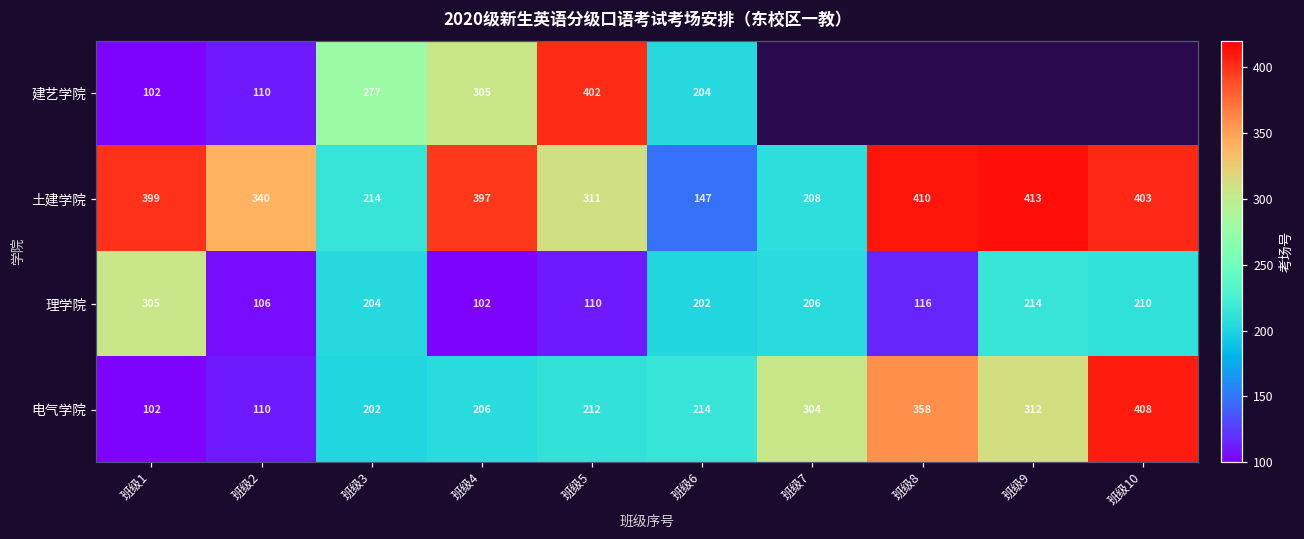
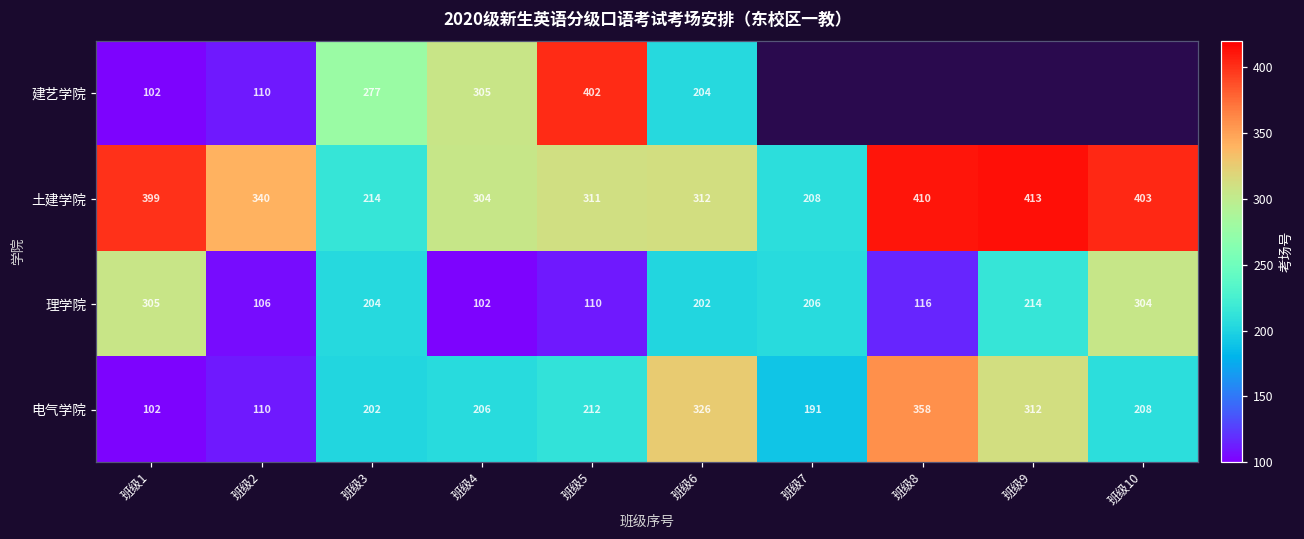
  {
    "建艺学院": {
      "班级1": 102,
      "班级2": 110,
      "班级3": 277,
      "班级4": 305,
      "班级5": 402,
      "班级6": 204
    },
    "土建学院": {
      "班级1": 399,
      "班级2": 340,
      "班级3": 214,
-     "班级4": 397,
+     "班级4": 304,
      "班级5": 311,
-     "班级6": 147,
+     "班级6": 312,
      "班级7": 208,
      "班级8": 410,
      "班级9": 413,
      "班级10": 403
    },
    "理学院": {
      "班级1": 305,
      "班级2": 106,
      "班级3": 204,
      "班级4": 102,
      "班级5": 110,
      "班级6": 202,
      "班级7": 206,
      "班级8": 116,
      "班级9": 214,
-     "班级10": 210
+     "班级10": 304
    },
    "电气学院": {
      "班级1": 102,
      "班级2": 110,
      "班级3": 202,
      "班级4": 206,
      "班级5": 212,
-     "班级6": 214,
-     "班级7": 304,
+     "班级6": 326,
+     "班级7": 191,
      "班级8": 358,
      "班级9": 312,
-     "班级10": 408
+     "班级10": 208
    }
  }
